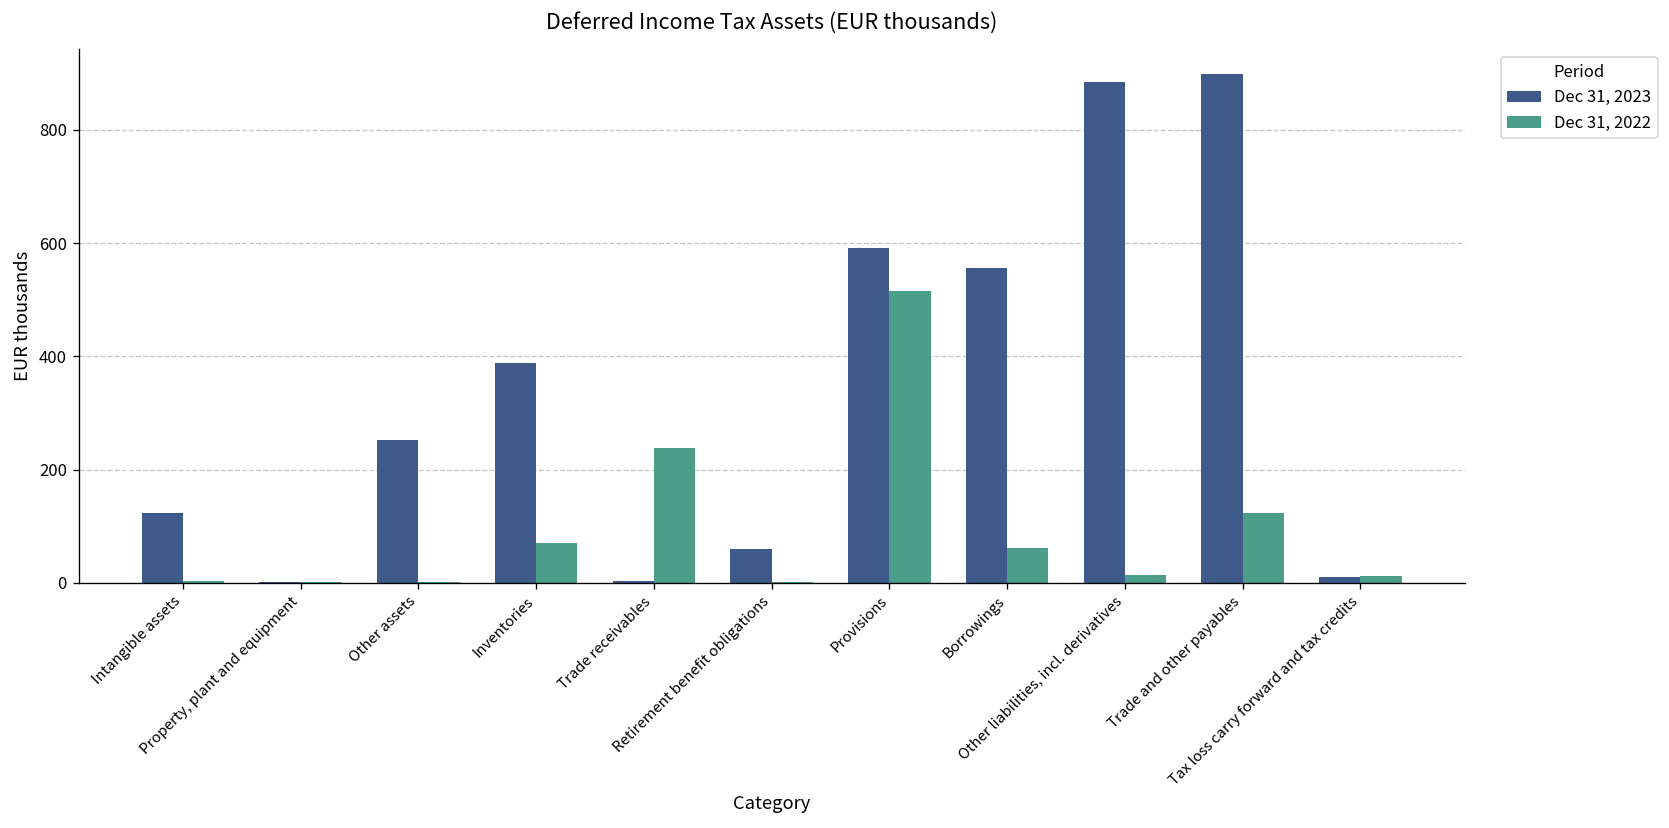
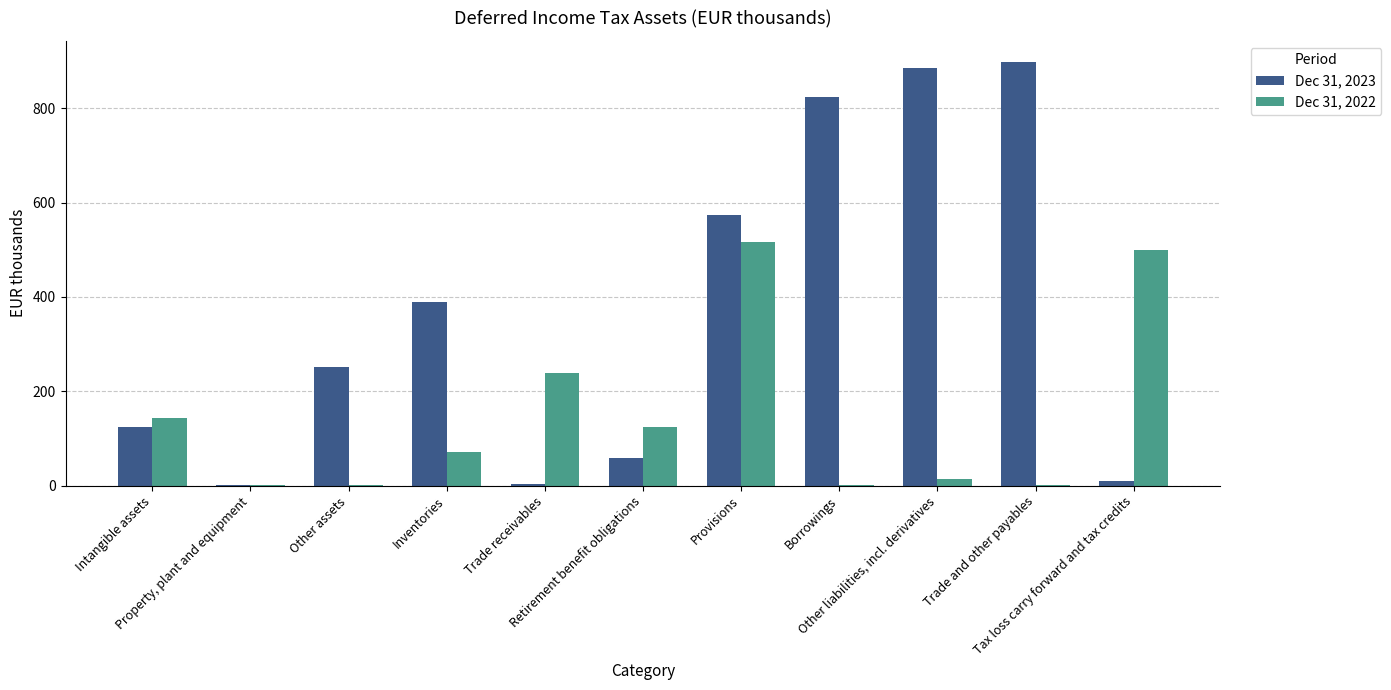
  {
    "Dec 31, 2023": {
      "Intangible assets": 120,
      "Other assets": 250,
      "Inventories": 390,
      "Retirement benefit obligations": 60,
-     "Provisions": 590,
-     "Borrowings": 560,
+     "Provisions": 570,
+     "Borrowings": 820,
      "Other liabilities, incl. derivatives": 880,
      "Trade and other payables": 900,
      "Tax loss carry forward and tax credits": 10
    },
    "Dec 31, 2022": {
-     "Intangible assets": 0,
+     "Intangible assets": 140,
      "Inventories": 70,
      "Trade receivables": 240,
-     "Retirement benefit obligations": 0,
+     "Retirement benefit obligations": 120,
      "Provisions": 520,
-     "Borrowings": 60,
+     "Borrowings": 0,
      "Other liabilities, incl. derivatives": 10,
-     "Trade and other payables": 120,
-     "Tax loss carry forward and tax credits": 10
+     "Trade and other payables": 0,
+     "Tax loss carry forward and tax credits": 500
    }
  }
